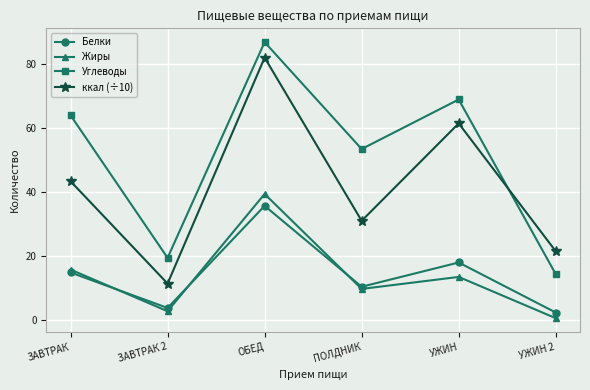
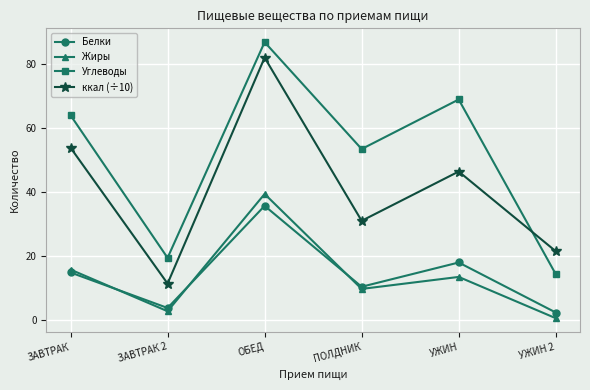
  {
    "ккал (÷10)": {
-     "ЗАВТРАК": 43,
+     "ЗАВТРАК": 54,
      "ЗАВТРАК 2": 11,
      "ОБЕД": 82,
      "ПОЛДНИК": 31,
-     "УЖИН": 61,
+     "УЖИН": 46,
      "УЖИН 2": 21
    }
  }
